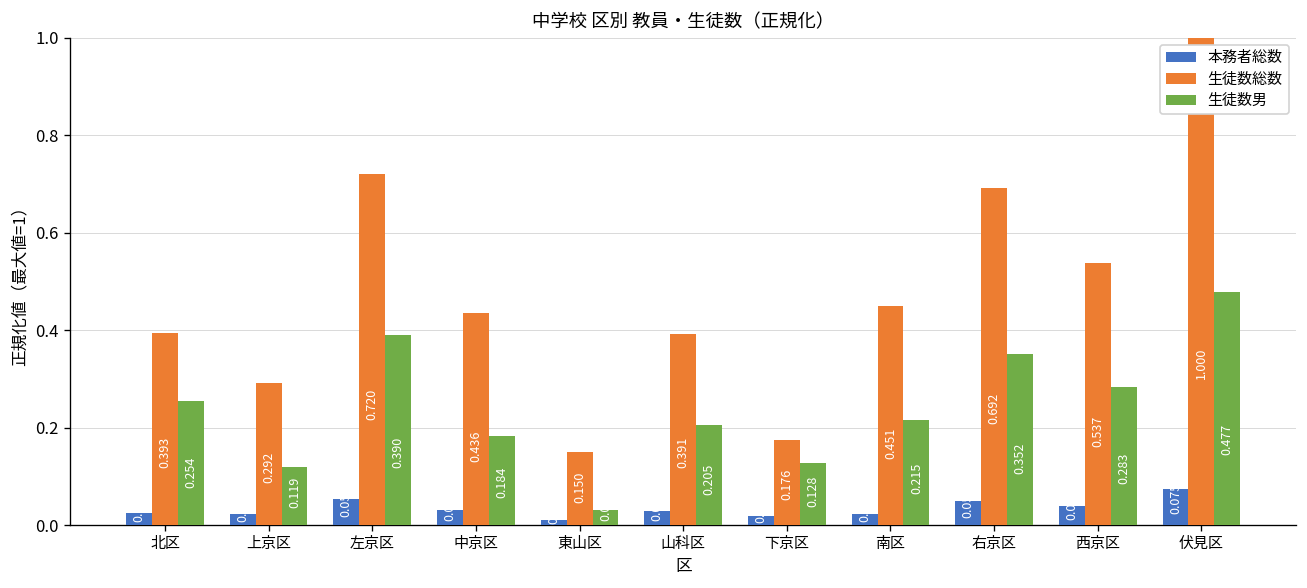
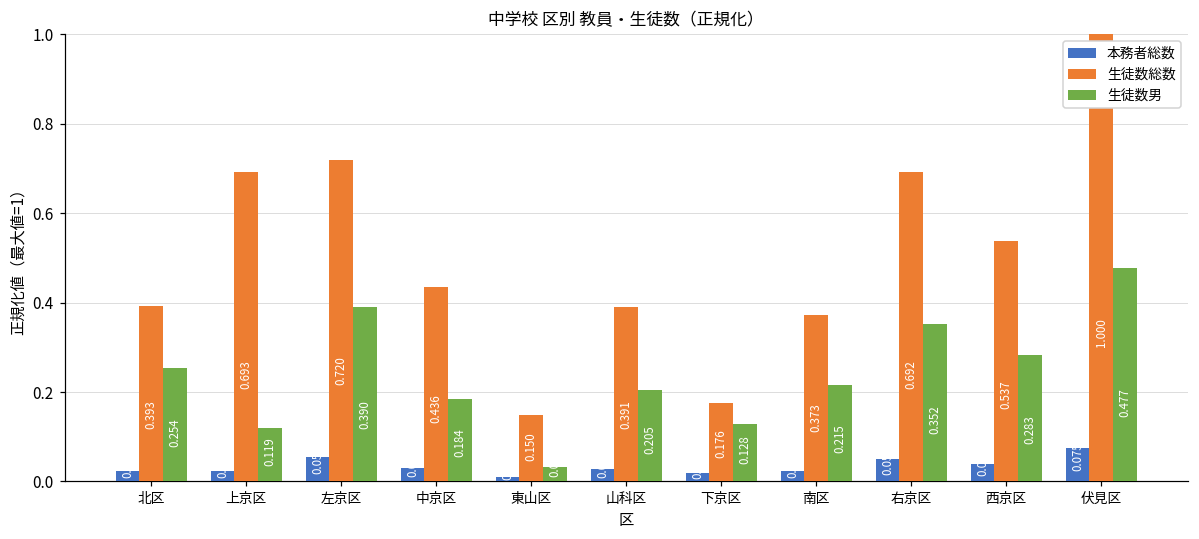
  {
    "本務者総数": {
      "左京区": 0.055,
      "右京区": 0.051,
      "伏見区": 0.075
    },
    "生徒数総数": {
      "北区": 0.393,
-     "上京区": 0.292,
+     "上京区": 0.693,
      "左京区": 0.720,
      "中京区": 0.436,
      "東山区": 0.150,
      "山科区": 0.391,
      "下京区": 0.176,
-     "南区": 0.451,
+     "南区": 0.373,
      "右京区": 0.692,
      "西京区": 0.537,
      "伏見区": 1.000
    },
    "生徒数男": {
      "北区": 0.254,
      "上京区": 0.119,
      "左京区": 0.390,
      "中京区": 0.184,
      "山科区": 0.205,
      "下京区": 0.128,
      "南区": 0.215,
      "右京区": 0.352,
      "西京区": 0.283,
      "伏見区": 0.477
    }
  }
